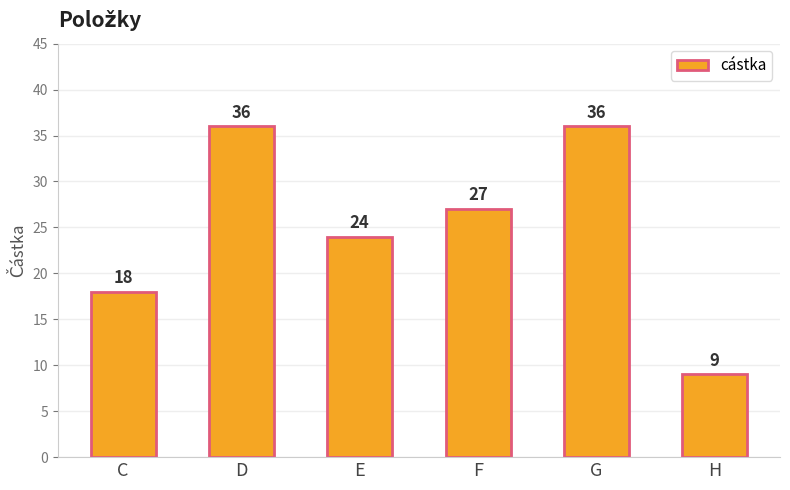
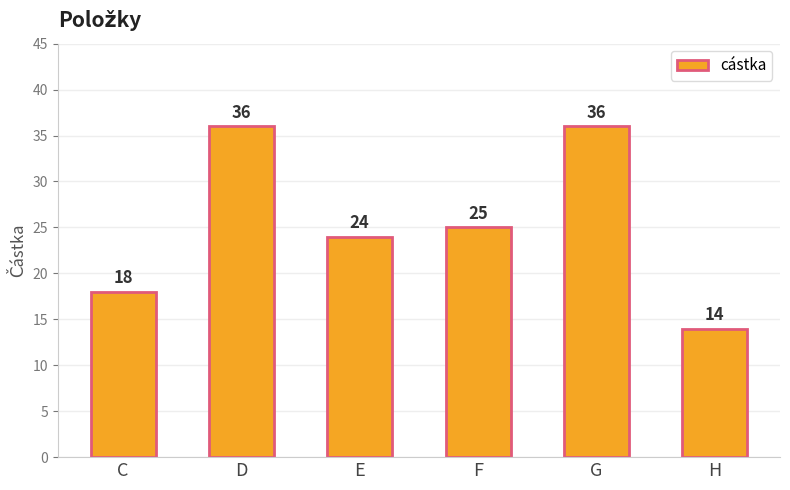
  {
    "C": 18,
    "D": 36,
    "E": 24,
-   "F": 27,
+   "F": 25,
    "G": 36,
-   "H": 9
+   "H": 14
  }
